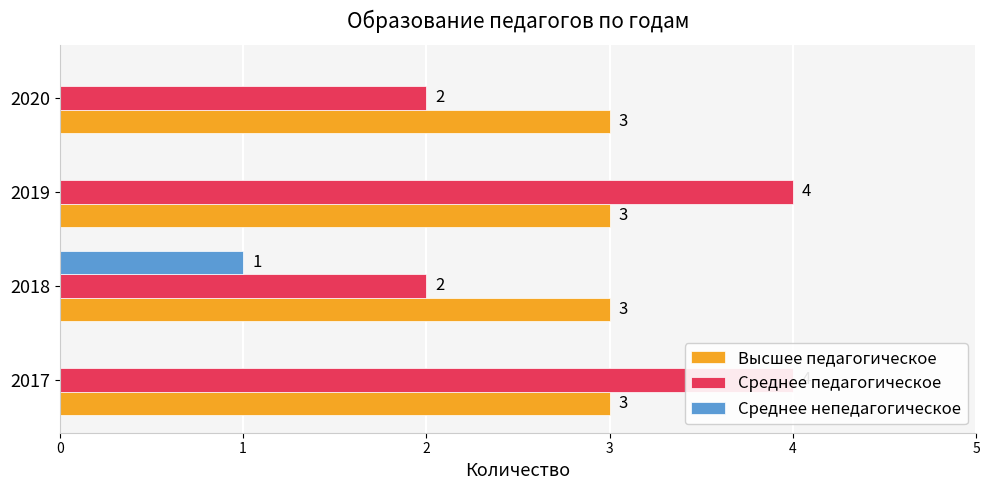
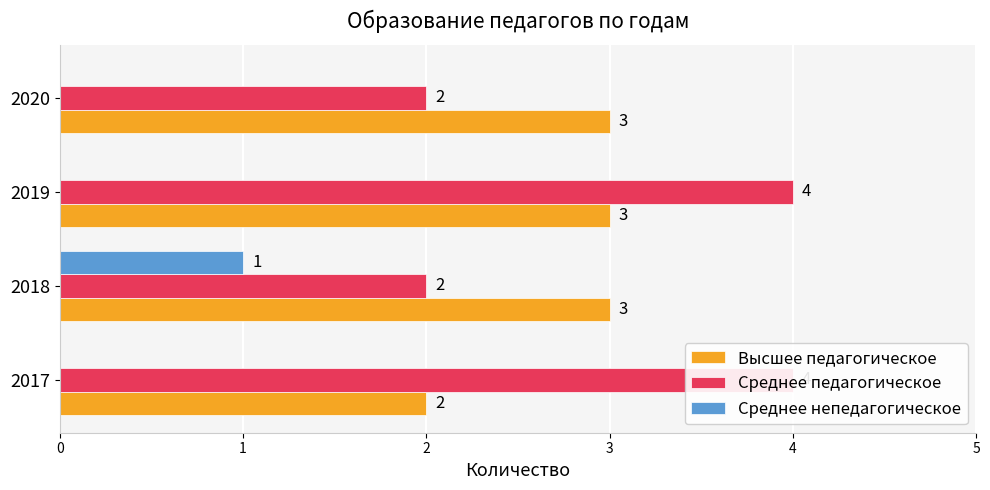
  {
    "Высшее педагогическое": {
      "2020": 3,
      "2019": 3,
      "2018": 3,
-     "2017": 3
+     "2017": 2
    },
    "Среднее педагогическое": {
      "2020": 2,
      "2019": 4,
      "2018": 2
    },
    "Среднее непедагогическое": {
      "2018": 1
    }
  }
